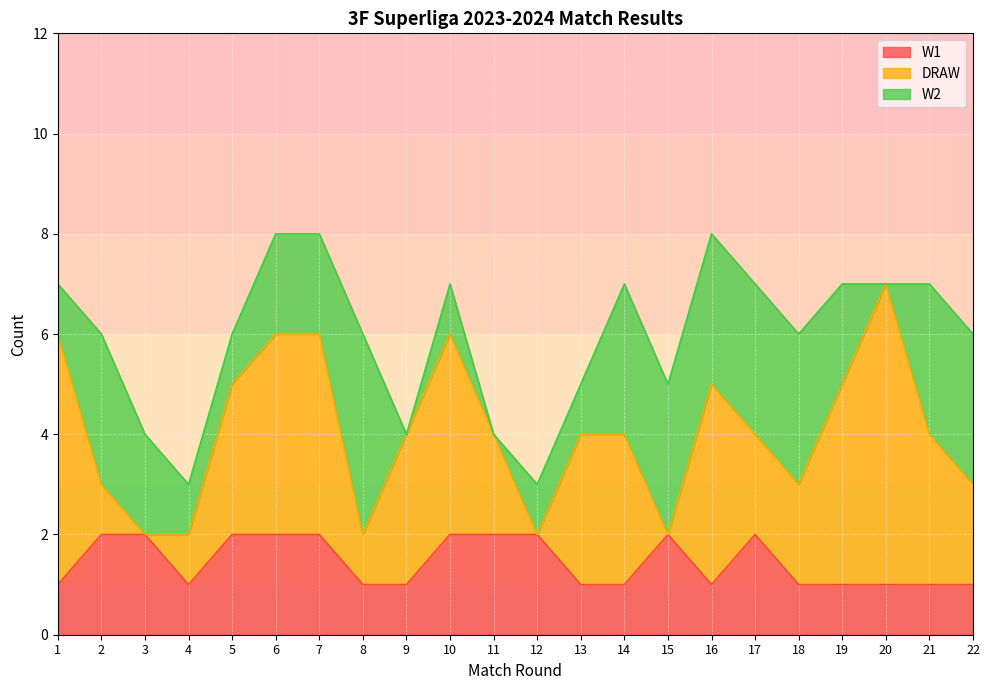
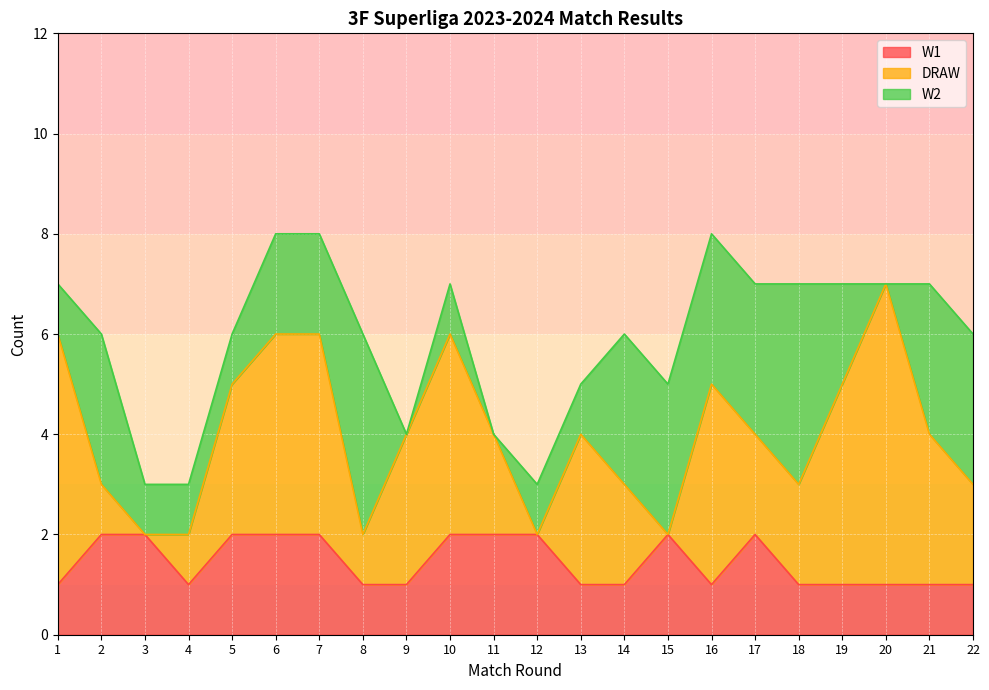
  {
    "W1": {
      "1": 1,
      "2": 2,
      "4": 1,
      "5": 2,
      "6": 2,
      "7": 2,
      "8": 1,
      "9": 1,
      "10": 2,
      "11": 2,
      "13": 1,
      "14": 1,
      "16": 1,
      "17": 2,
      "18": 1,
      "19": 1,
      "20": 1,
      "21": 1,
      "22": 1
    },
    "DRAW": {
      "1": 6,
      "2": 3,
      "4": 2,
      "5": 5,
      "6": 6,
      "7": 6,
      "8": 2,
      "10": 6,
      "13": 4,
-     "14": 3,
+     "14": 2,
      "16": 5,
      "17": 4,
      "18": 3,
      "19": 5,
      "21": 4,
      "22": 3
    },
    "W2": {
      "1": 1,
      "2": 3,
-     "3": 2,
+     "3": 1,
      "4": 1,
      "5": 1,
      "6": 2,
      "7": 2,
      "8": 4,
      "10": 1,
      "12": 1,
      "13": 1,
      "14": 3,
      "15": 3,
      "16": 3,
      "17": 3,
-     "18": 3,
+     "18": 4,
      "19": 2,
      "21": 3,
      "22": 3
    }
  }
